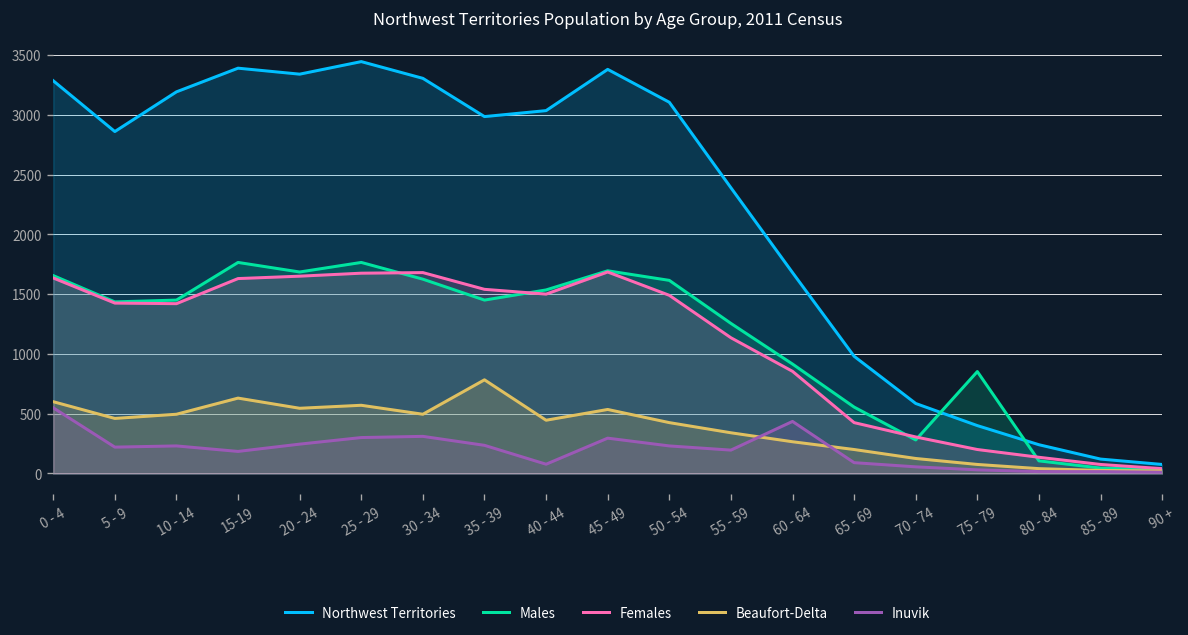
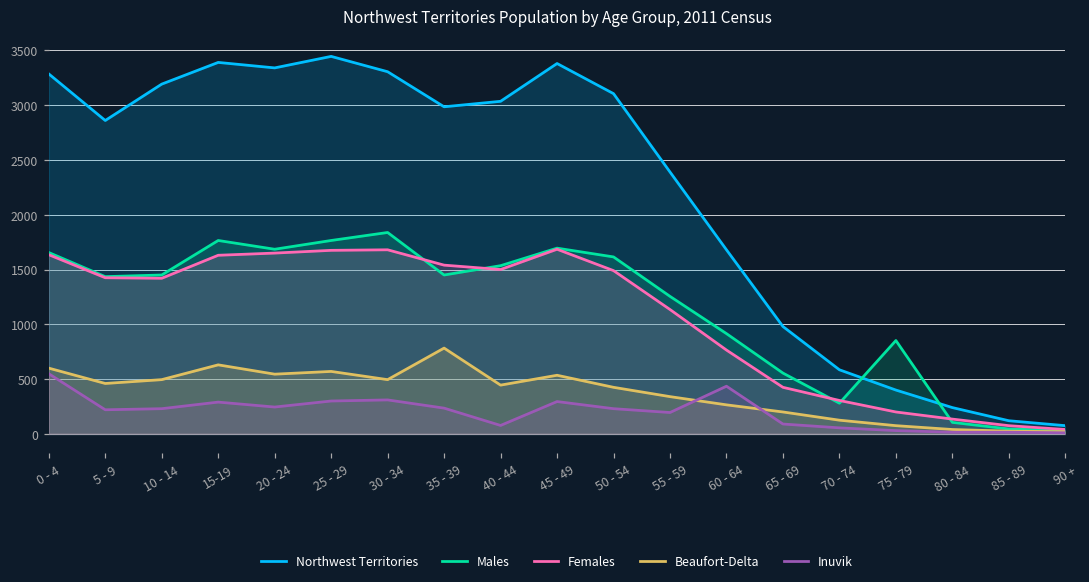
  {
    "Northwest Territories": {
      "0 - 4": 3300,
      "5 - 9": 2900,
      "10 - 14": 3200,
      "15-19": 3400,
      "20 - 24": 3300,
      "25 - 29": 3400,
      "30 - 34": 3300,
      "35 - 39": 3000,
      "40 - 44": 3000,
      "45 - 49": 3400,
      "50 - 54": 3100,
      "55 - 59": 2400,
      "60 - 64": 1700,
      "65 - 69": 1000,
      "70 - 74": 600,
      "75 - 79": 400,
      "80 - 84": 200,
      "85 - 89": 100,
      "90 +": 100
    },
    "Males": {
      "10 - 14": 1500,
      "15-19": 1800,
      "20 - 24": 1700,
      "25 - 29": 1800,
-     "30 - 34": 1600,
+     "30 - 34": 1800,
      "35 - 39": 1500,
      "40 - 44": 1500,
      "50 - 54": 1600,
      "55 - 59": 1300,
      "60 - 64": 900,
      "65 - 69": 600,
      "75 - 79": 900,
      "80 - 84": 100
    },
    "Females": {
      "10 - 14": 1400,
      "15-19": 1600,
      "20 - 24": 1700,
      "25 - 29": 1700,
      "30 - 34": 1700,
      "35 - 39": 1500,
      "40 - 44": 1500,
      "50 - 54": 1500,
      "55 - 59": 1100,
-     "60 - 64": 900,
+     "60 - 64": 800,
      "65 - 69": 400,
      "75 - 79": 200,
      "80 - 84": 100,
      "85 - 89": 100
    },
    "Beaufort-Delta": {
      "0 - 4": 600,
      "5 - 9": 500,
      "10 - 14": 500,
      "15-19": 600,
      "20 - 24": 500,
      "25 - 29": 600,
      "30 - 34": 500,
      "35 - 39": 800,
      "40 - 44": 400,
      "45 - 49": 500,
      "50 - 54": 400,
      "55 - 59": 300,
      "60 - 64": 300,
      "65 - 69": 200,
      "70 - 74": 100,
      "75 - 79": 100
    },
    "Inuvik": {
      "0 - 4": 500,
      "5 - 9": 200,
      "10 - 14": 200,
-     "15-19": 200,
+     "15-19": 300,
      "20 - 24": 200,
      "25 - 29": 300,
      "30 - 34": 300,
      "35 - 39": 200,
      "40 - 44": 100,
      "45 - 49": 300,
      "50 - 54": 200,
      "55 - 59": 200,
      "60 - 64": 400,
      "65 - 69": 100,
      "70 - 74": 100,
      "75 - 79": 0
    }
  }
